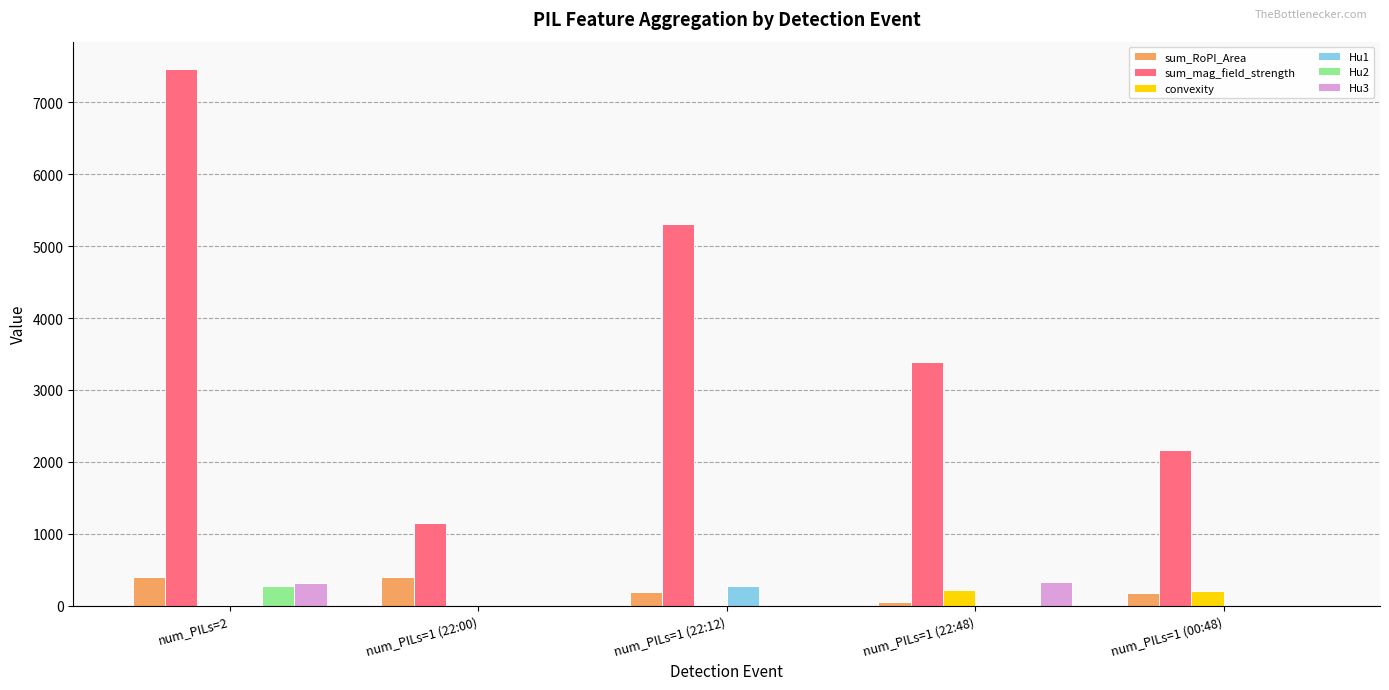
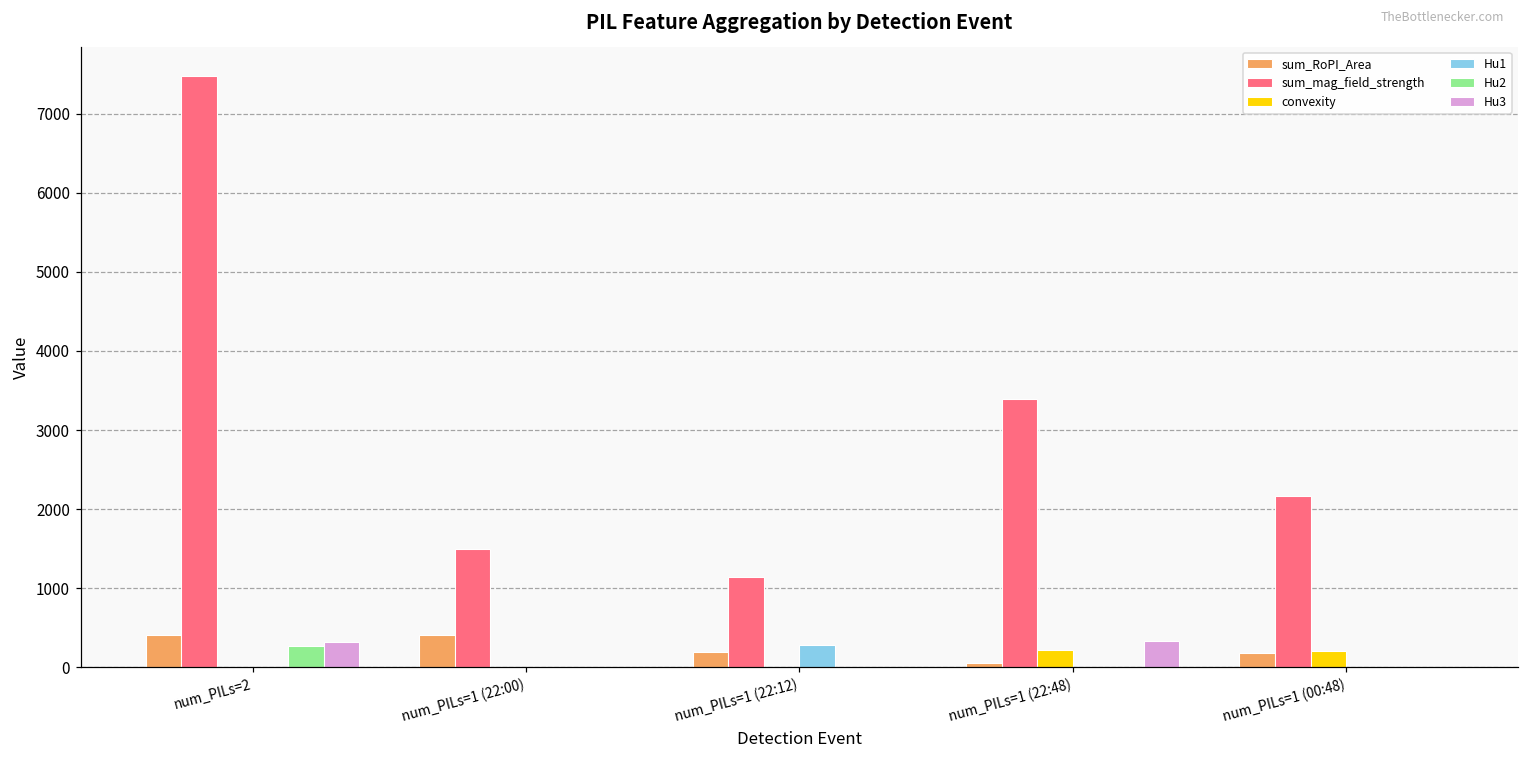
  {
    "sum_RoPI_Area": {
      "num_PILs=2": 400,
      "num_PILs=1 (22:00)": 400,
      "num_PILs=1 (22:12)": 200,
      "num_PILs=1 (22:48)": 0,
      "num_PILs=1 (00:48)": 200
    },
    "sum_mag_field_strength": {
      "num_PILs=2": 7500,
-     "num_PILs=1 (22:00)": 1100,
-     "num_PILs=1 (22:12)": 5300,
+     "num_PILs=1 (22:00)": 1500,
+     "num_PILs=1 (22:12)": 1100,
      "num_PILs=1 (22:48)": 3400,
      "num_PILs=1 (00:48)": 2200
    },
    "convexity": {
      "num_PILs=1 (22:48)": 200,
      "num_PILs=1 (00:48)": 200
    },
    "Hu1": {
      "num_PILs=1 (22:12)": 300
    },
    "Hu2": {
      "num_PILs=2": 300
    },
    "Hu3": {
      "num_PILs=2": 300,
      "num_PILs=1 (22:00)": 0,
      "num_PILs=1 (22:48)": 300
    }
  }
